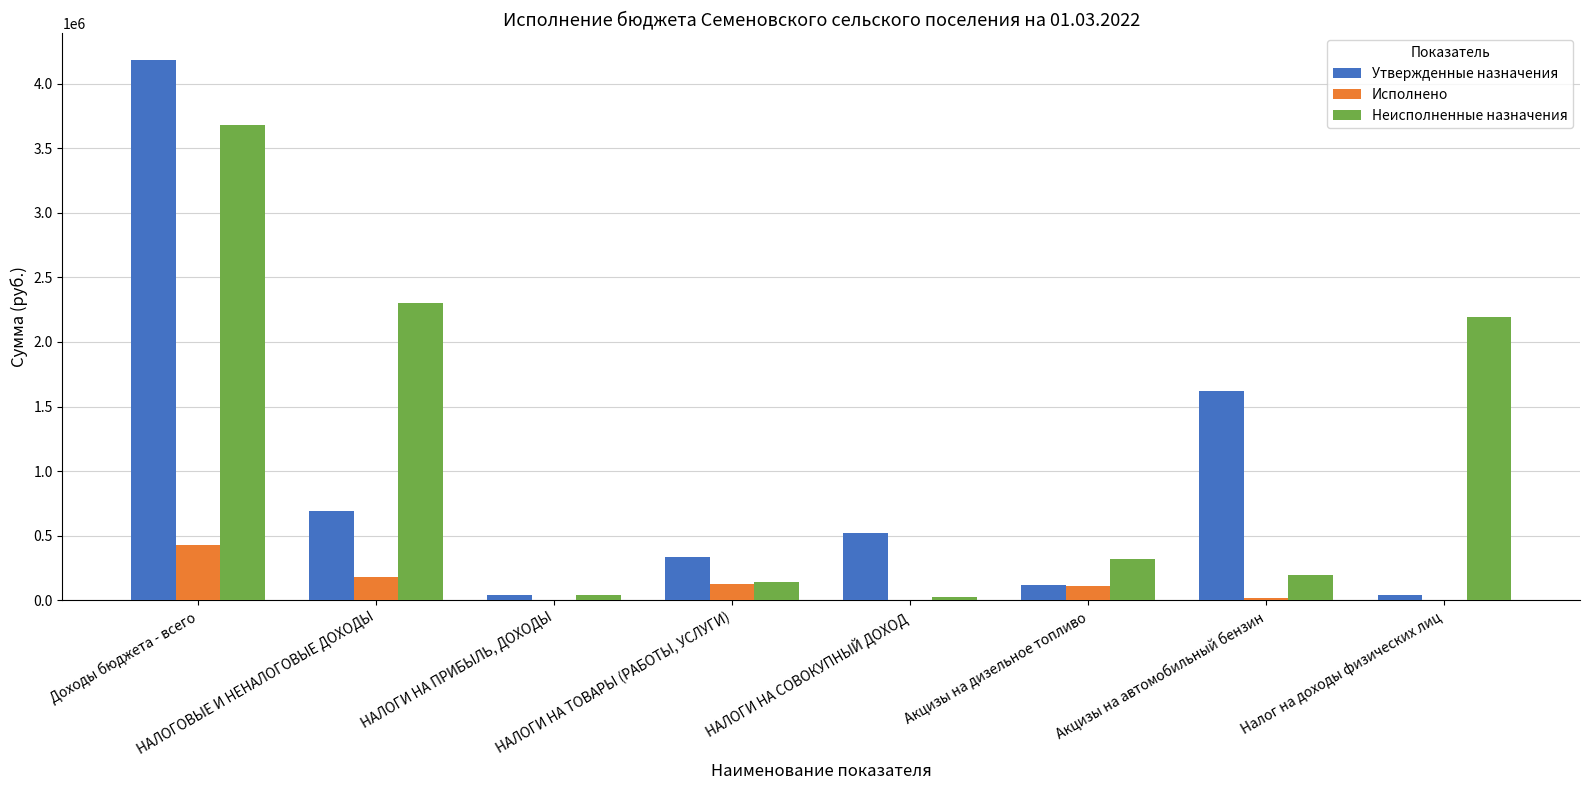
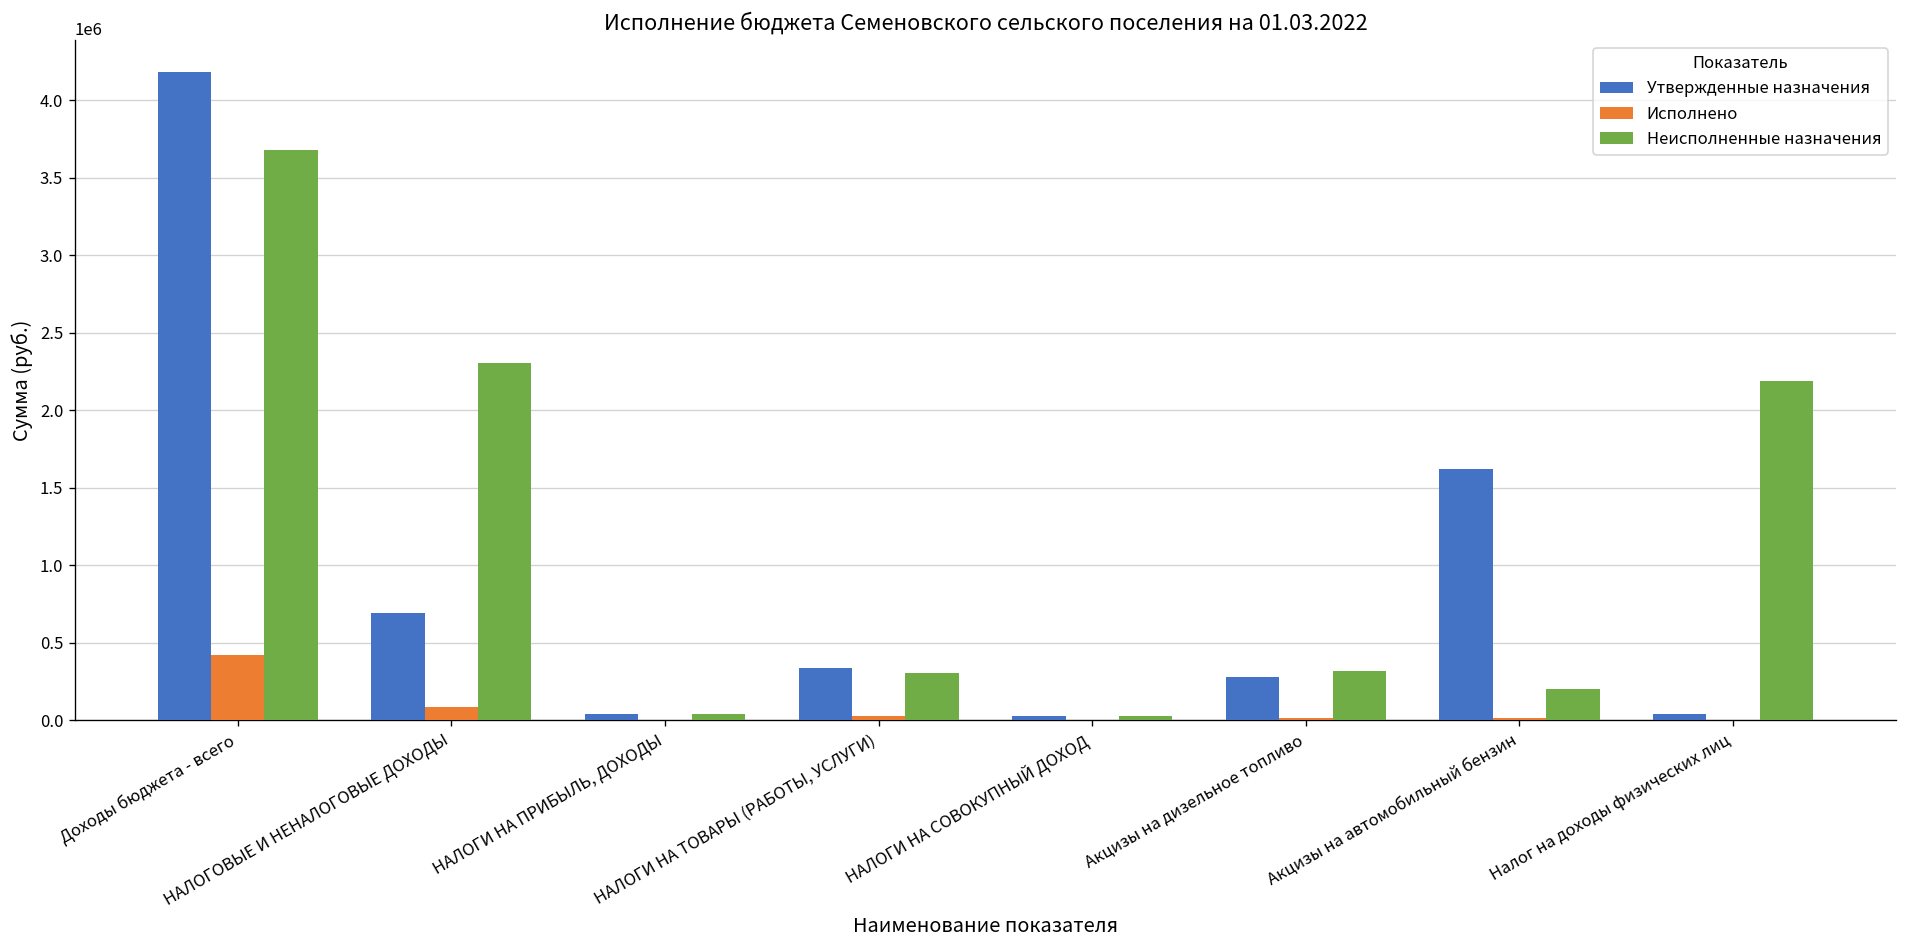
  {
    "Утвержденные назначения": {
      "Доходы бюджета - всего": 4180000,
      "НАЛОГОВЫЕ И НЕНАЛОГОВЫЕ ДОХОДЫ": 690000,
      "НАЛОГИ НА ПРИБЫЛЬ, ДОХОДЫ": 40000,
      "НАЛОГИ НА ТОВАРЫ (РАБОТЫ, УСЛУГИ)": 340000,
-     "НАЛОГИ НА СОВОКУПНЫЙ ДОХОД": 520000,
-     "Акцизы на дизельное топливо": 120000,
+     "НАЛОГИ НА СОВОКУПНЫЙ ДОХОД": 30000,
+     "Акцизы на дизельное топливо": 280000,
      "Акцизы на автомобильный бензин": 1620000,
      "Налог на доходы физических лиц": 40000
    },
    "Исполнено": {
      "Доходы бюджета - всего": 420000,
-     "НАЛОГОВЫЕ И НЕНАЛОГОВЫЕ ДОХОДЫ": 180000,
-     "НАЛОГИ НА ТОВАРЫ (РАБОТЫ, УСЛУГИ)": 130000,
+     "НАЛОГОВЫЕ И НЕНАЛОГОВЫЕ ДОХОДЫ": 80000,
+     "НАЛОГИ НА ТОВАРЫ (РАБОТЫ, УСЛУГИ)": 30000,
      "НАЛОГИ НА СОВОКУПНЫЙ ДОХОД": 0,
-     "Акцизы на дизельное топливо": 110000
+     "Акцизы на дизельное топливо": 10000
    },
    "Неисполненные назначения": {
      "Доходы бюджета - всего": 3680000,
      "НАЛОГОВЫЕ И НЕНАЛОГОВЫЕ ДОХОДЫ": 2300000,
      "НАЛОГИ НА ПРИБЫЛЬ, ДОХОДЫ": 40000,
-     "НАЛОГИ НА ТОВАРЫ (РАБОТЫ, УСЛУГИ)": 140000,
+     "НАЛОГИ НА ТОВАРЫ (РАБОТЫ, УСЛУГИ)": 300000,
      "НАЛОГИ НА СОВОКУПНЫЙ ДОХОД": 30000,
      "Акцизы на дизельное топливо": 320000,
      "Акцизы на автомобильный бензин": 200000,
      "Налог на доходы физических лиц": 2190000
    }
  }
